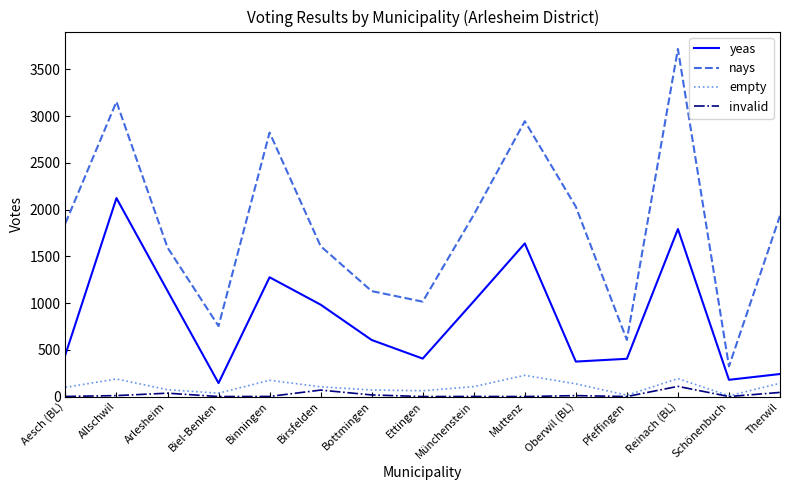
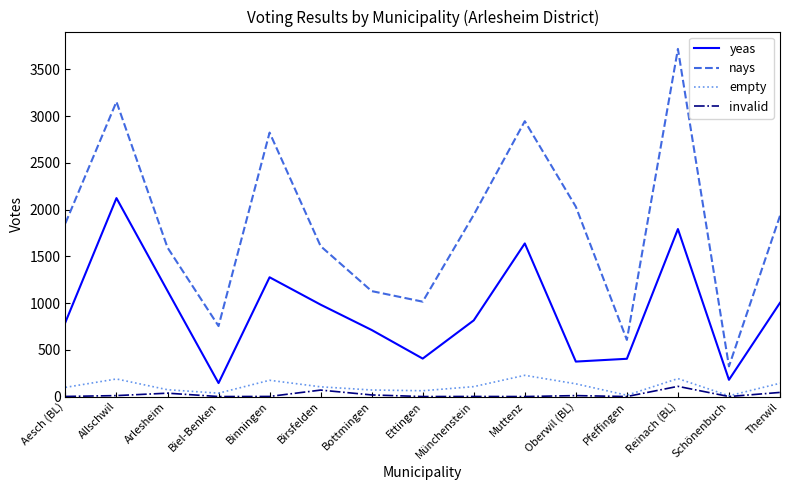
  {
    "yeas": {
-     "Aesch (BL)": 400,
+     "Aesch (BL)": 800,
      "Allschwil": 2100,
      "Arlesheim": 1100,
      "Biel-Benken": 100,
      "Binningen": 1300,
      "Birsfelden": 1000,
-     "Bottmingen": 600,
+     "Bottmingen": 700,
      "Ettingen": 400,
-     "Münchenstein": 1000,
+     "Münchenstein": 800,
      "Muttenz": 1600,
      "Oberwil (BL)": 400,
      "Pfeffingen": 400,
      "Reinach (BL)": 1800,
      "Schönenbuch": 200,
-     "Therwil": 200
+     "Therwil": 1000
    },
    "invalid": {
      "Aesch (BL)": 0,
      "Allschwil": 0,
      "Arlesheim": 0,
      "Biel-Benken": 0,
      "Binningen": 0,
      "Birsfelden": 100,
      "Bottmingen": 0,
      "Ettingen": 0,
      "Münchenstein": 0,
      "Muttenz": 0,
      "Oberwil (BL)": 0,
      "Reinach (BL)": 100,
      "Therwil": 0
    }
  }
